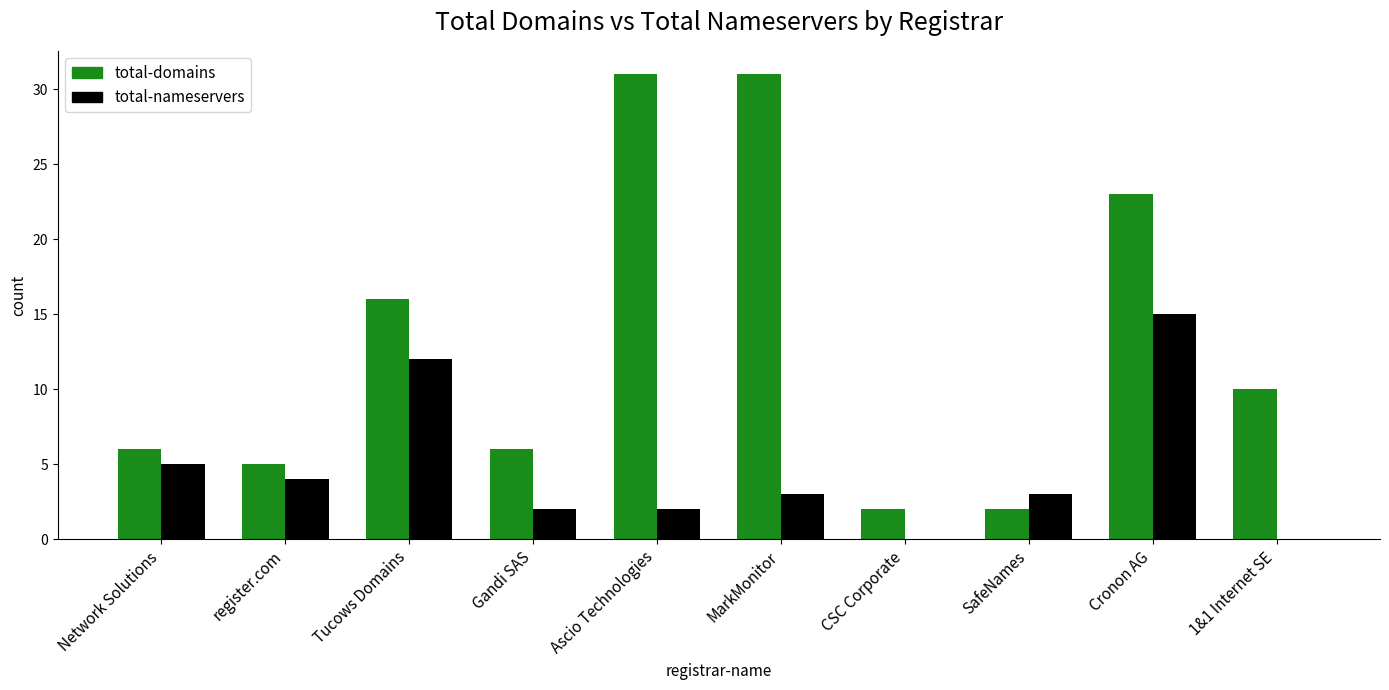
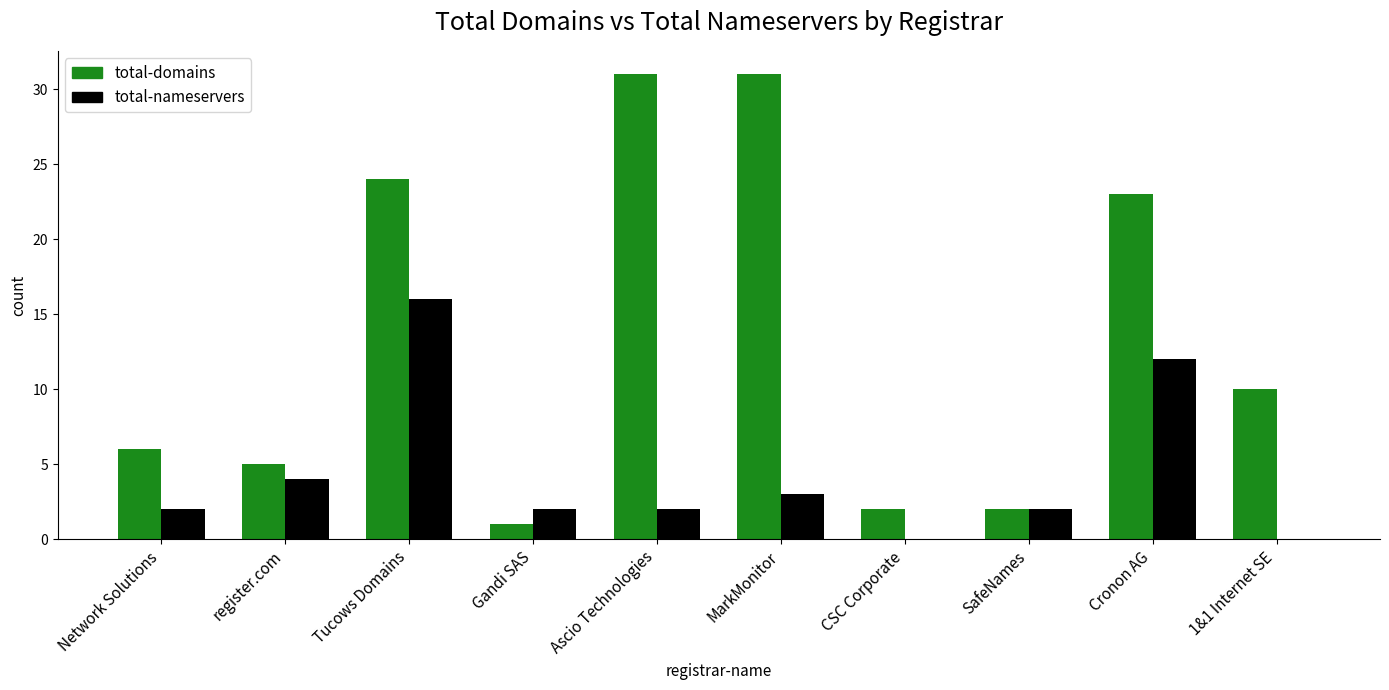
  {
    "total-domains": {
      "Network Solutions": 6,
      "register.com": 5,
-     "Tucows Domains": 16,
-     "Gandi SAS": 6,
+     "Tucows Domains": 24,
+     "Gandi SAS": 1,
      "Ascio Technologies": 31,
      "MarkMonitor": 31,
      "CSC Corporate": 2,
      "SafeNames": 2,
      "Cronon AG": 23,
      "1&1 Internet SE": 10
    },
    "total-nameservers": {
-     "Network Solutions": 5,
+     "Network Solutions": 2,
      "register.com": 4,
-     "Tucows Domains": 12,
+     "Tucows Domains": 16,
      "Gandi SAS": 2,
      "Ascio Technologies": 2,
      "MarkMonitor": 3,
      "CSC Corporate": 0,
-     "SafeNames": 3,
-     "Cronon AG": 15,
+     "SafeNames": 2,
+     "Cronon AG": 12,
      "1&1 Internet SE": 0
    }
  }
